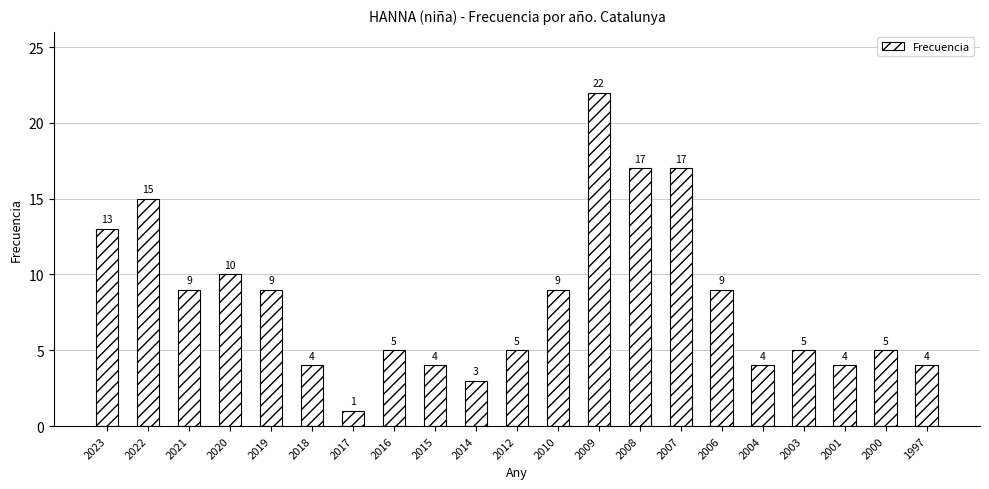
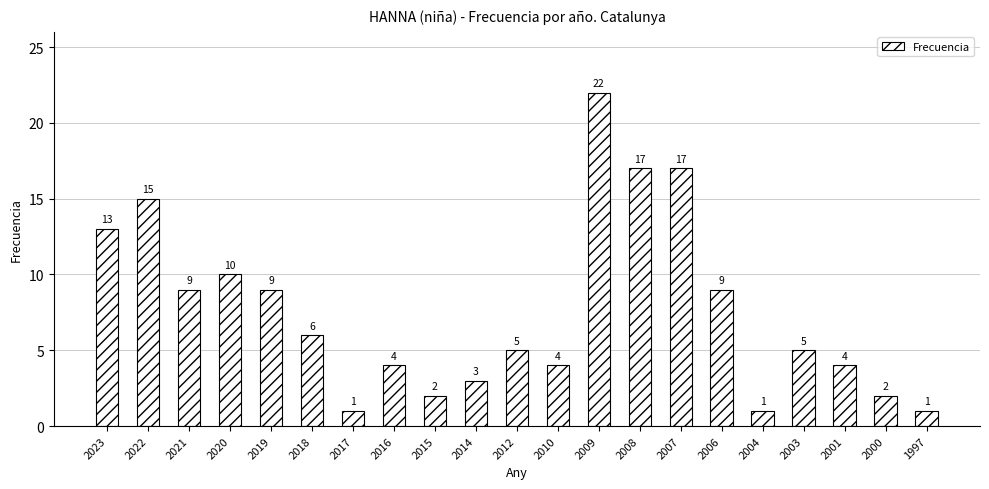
  {
    "2023": 13,
    "2022": 15,
    "2021": 9,
    "2020": 10,
    "2019": 9,
-   "2018": 4,
+   "2018": 6,
    "2017": 1,
-   "2016": 5,
-   "2015": 4,
+   "2016": 4,
+   "2015": 2,
    "2014": 3,
    "2012": 5,
-   "2010": 9,
+   "2010": 4,
    "2009": 22,
    "2008": 17,
    "2007": 17,
    "2006": 9,
-   "2004": 4,
+   "2004": 1,
    "2003": 5,
    "2001": 4,
-   "2000": 5,
-   "1997": 4
+   "2000": 2,
+   "1997": 1
  }
